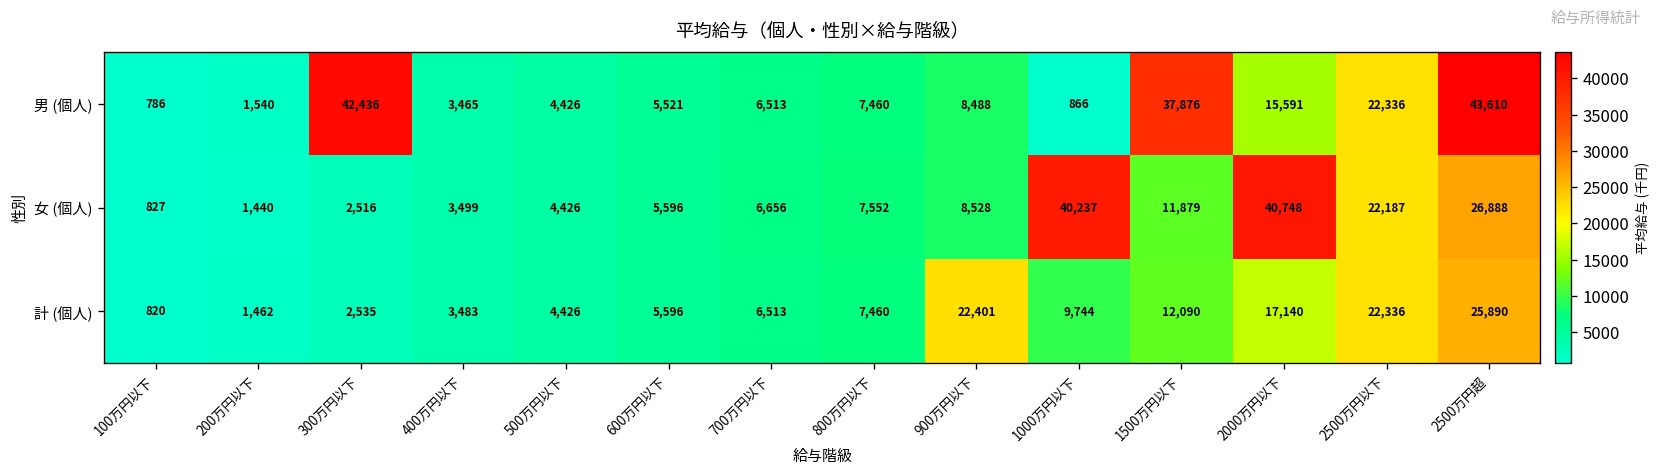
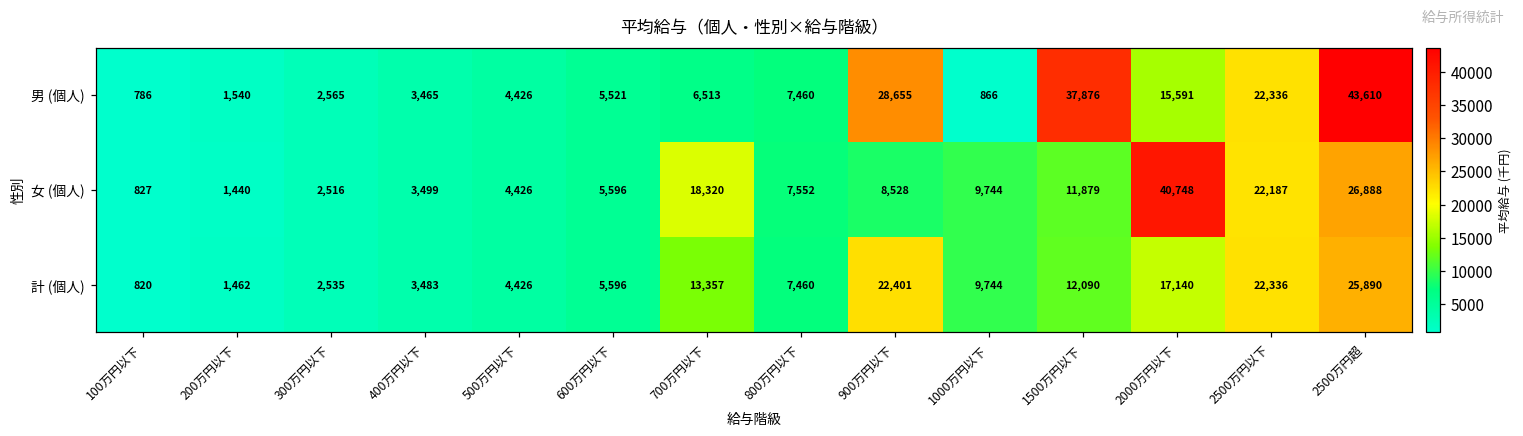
  {
    "男 (個人)": {
      "100万円以下": "786",
      "200万円以下": "1,540",
-     "300万円以下": "42,436",
+     "300万円以下": "2,565",
      "400万円以下": "3,465",
      "500万円以下": "4,426",
      "600万円以下": "5,521",
      "700万円以下": "6,513",
      "800万円以下": "7,460",
-     "900万円以下": "8,488",
+     "900万円以下": "28,655",
      "1000万円以下": "866",
      "1500万円以下": "37,876",
      "2000万円以下": "15,591",
      "2500万円以下": "22,336",
      "2500万円超": "43,610"
    },
    "女 (個人)": {
      "100万円以下": "827",
      "200万円以下": "1,440",
      "300万円以下": "2,516",
      "400万円以下": "3,499",
      "500万円以下": "4,426",
      "600万円以下": "5,596",
-     "700万円以下": "6,656",
+     "700万円以下": "18,320",
      "800万円以下": "7,552",
      "900万円以下": "8,528",
-     "1000万円以下": "40,237",
+     "1000万円以下": "9,744",
      "1500万円以下": "11,879",
      "2000万円以下": "40,748",
      "2500万円以下": "22,187",
      "2500万円超": "26,888"
    },
    "計 (個人)": {
      "100万円以下": "820",
      "200万円以下": "1,462",
      "300万円以下": "2,535",
      "400万円以下": "3,483",
      "500万円以下": "4,426",
      "600万円以下": "5,596",
-     "700万円以下": "6,513",
+     "700万円以下": "13,357",
      "800万円以下": "7,460",
      "900万円以下": "22,401",
      "1000万円以下": "9,744",
      "1500万円以下": "12,090",
      "2000万円以下": "17,140",
      "2500万円以下": "22,336",
      "2500万円超": "25,890"
    }
  }
